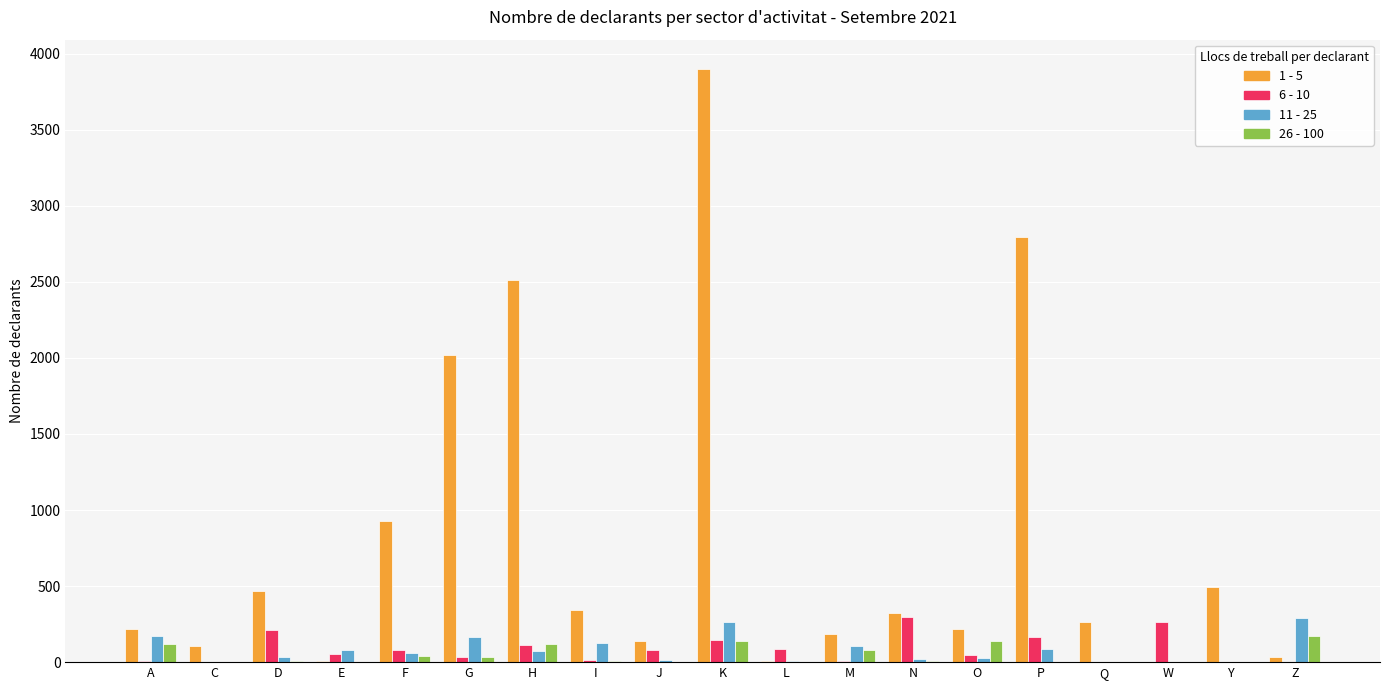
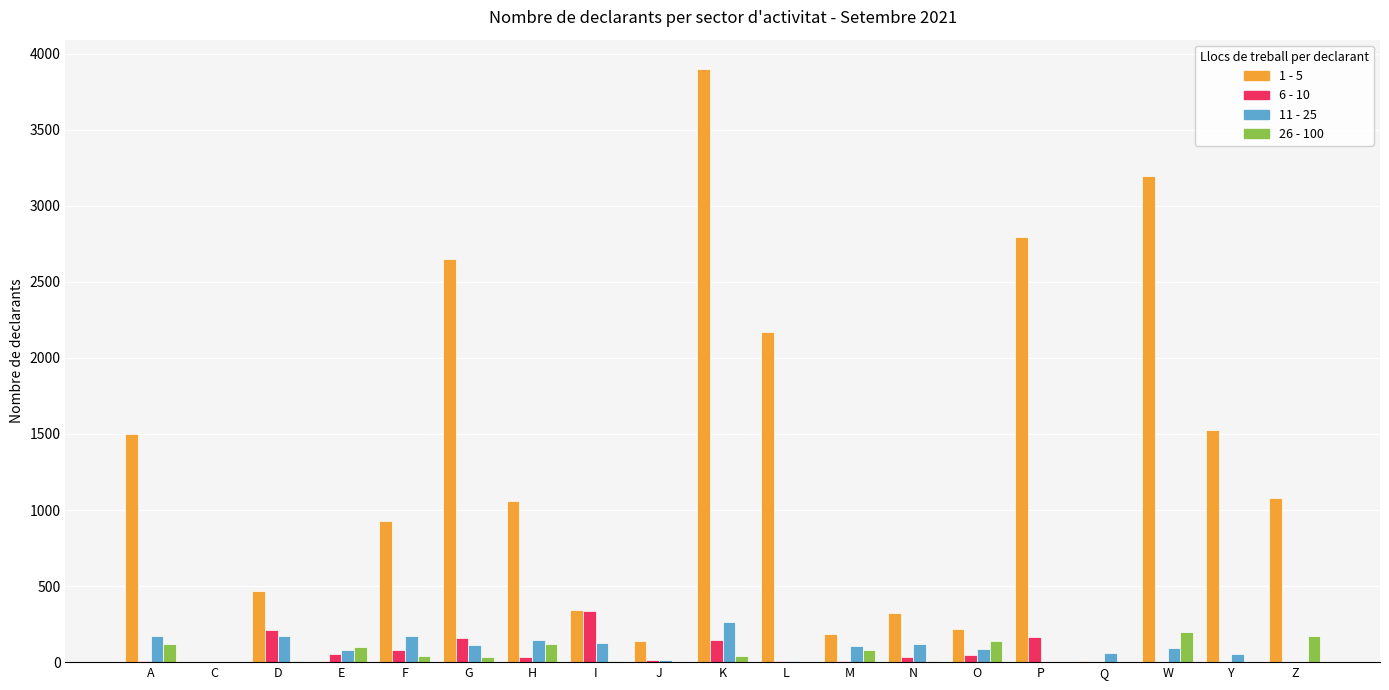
  {
    "1 - 5": {
-     "A": 220,
-     "C": 110,
+     "A": 1500,
+     "C": 0,
      "D": 470,
      "F": 930,
-     "G": 2020,
-     "H": 2520,
+     "G": 2650,
+     "H": 1060,
      "I": 340,
      "J": 140,
      "K": 3900,
-     "L": 10,
+     "L": 2170,
      "M": 180,
      "N": 320,
      "O": 220,
      "P": 2800,
-     "Q": 260,
-     "W": 0,
-     "Y": 500,
-     "Z": 30
+     "Q": 10,
+     "W": 3200,
+     "Y": 1530,
+     "Z": 1080
    },
    "6 - 10": {
      "C": 0,
      "D": 210,
      "E": 50,
      "F": 80,
-     "G": 30,
-     "H": 120,
-     "I": 20,
-     "J": 80,
+     "G": 160,
+     "H": 30,
+     "I": 340,
+     "J": 20,
      "K": 140,
-     "L": 90,
-     "N": 300,
+     "L": 10,
+     "N": 30,
      "O": 50,
      "P": 160,
      "Q": 0,
-     "W": 270,
+     "W": 0,
      "Y": 0,
      "Z": 0
    },
    "11 - 25": {
      "A": 170,
      "C": 0,
-     "D": 30,
+     "D": 170,
      "E": 80,
-     "F": 60,
-     "G": 170,
-     "H": 80,
+     "F": 170,
+     "G": 110,
+     "H": 140,
      "I": 120,
      "K": 270,
      "M": 110,
-     "N": 20,
-     "O": 30,
-     "P": 80,
-     "Q": 0,
-     "W": 0,
-     "Y": 0,
-     "Z": 290
+     "N": 120,
+     "O": 90,
+     "P": 0,
+     "Q": 60,
+     "W": 100,
+     "Y": 50,
+     "Z": 0
    },
    "26 - 100": {
      "A": 120,
      "C": 0,
-     "E": 0,
+     "E": 100,
      "F": 40,
      "G": 40,
      "H": 120,
-     "K": 140,
+     "K": 40,
      "M": 80,
      "O": 140,
      "P": 0,
      "Q": 0,
-     "W": 0,
+     "W": 200,
      "Y": 0,
      "Z": 170
    }
  }
